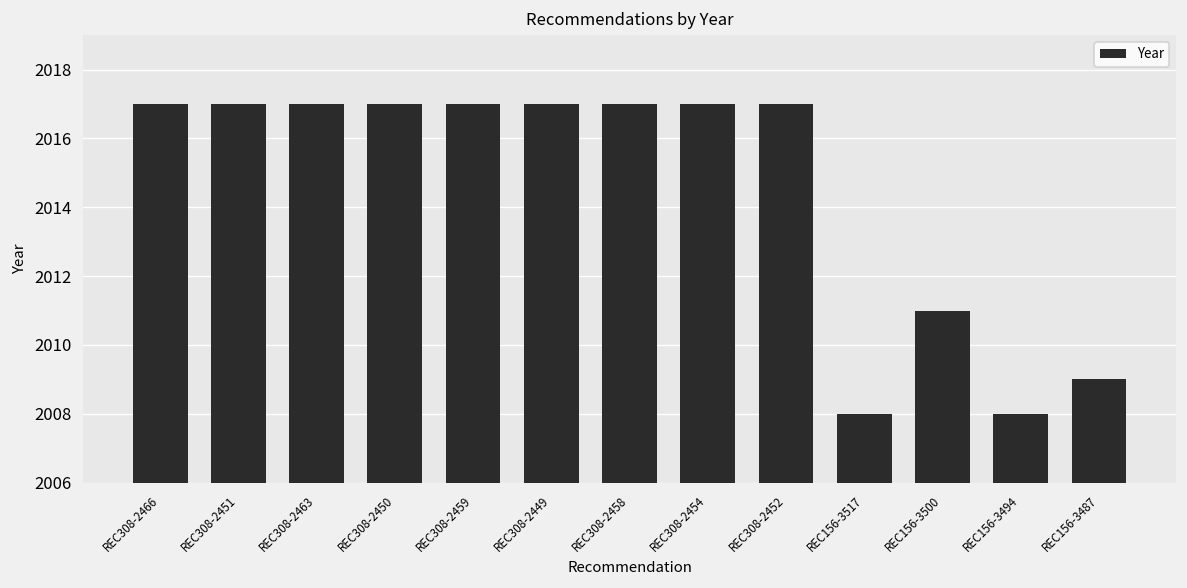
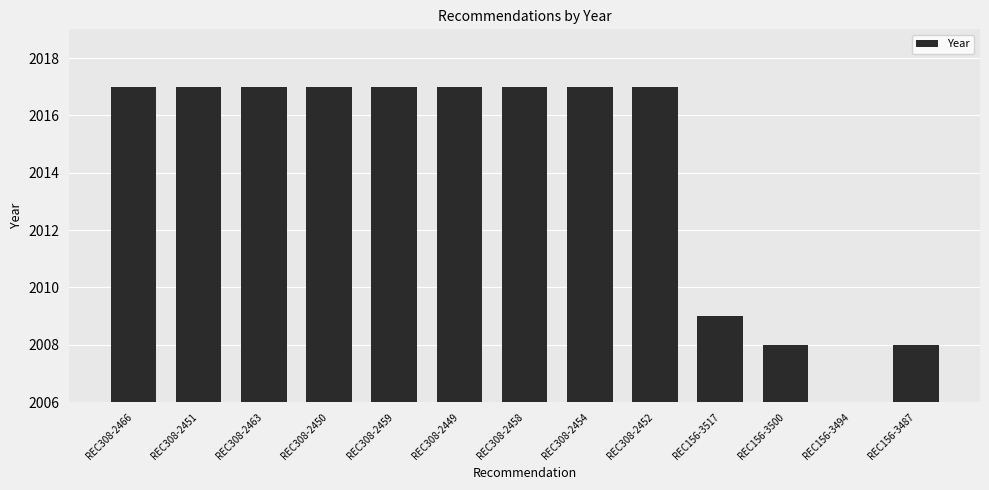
  {
    "REC308-2466": 2017,
    "REC308-2451": 2017,
    "REC308-2463": 2017,
    "REC308-2450": 2017,
    "REC308-2459": 2017,
    "REC308-2449": 2017,
    "REC308-2458": 2017,
    "REC308-2454": 2017,
    "REC308-2452": 2017,
-   "REC156-3517": 2008,
-   "REC156-3500": 2011,
-   "REC156-3494": 2008,
-   "REC156-3487": 2009
+   "REC156-3517": 2009,
+   "REC156-3500": 2008,
+   "REC156-3494": 2006,
+   "REC156-3487": 2008
  }
